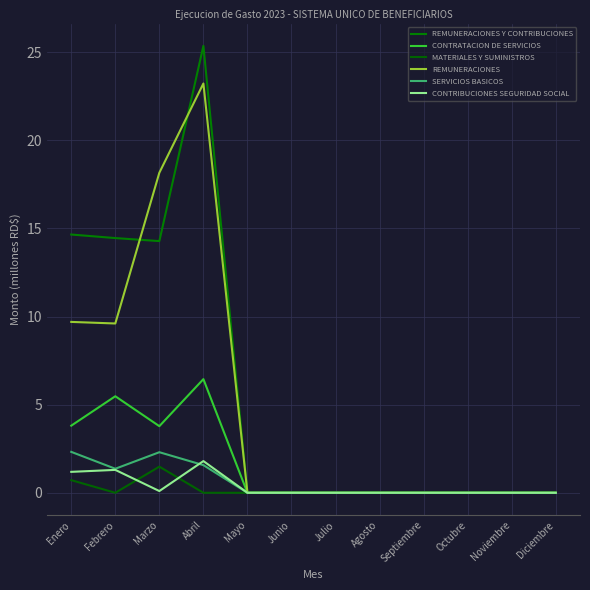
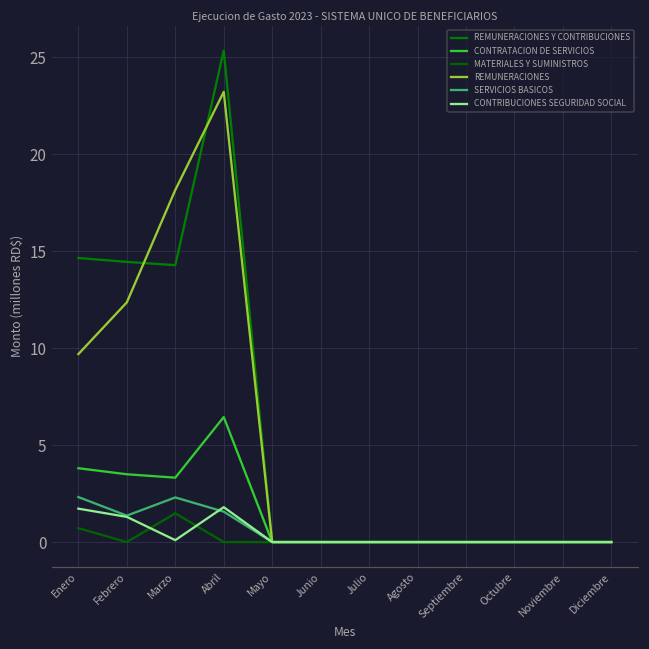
  {
    "CONTRATACION DE SERVICIOS": {
      "Enero": 3.8,
-     "Febrero": 5.5,
-     "Marzo": 3.8,
+     "Febrero": 3.5,
+     "Marzo": 3.3,
      "Abril": 6.4
    },
    "REMUNERACIONES": {
      "Enero": 9.7,
-     "Febrero": 9.6,
+     "Febrero": 12.4,
      "Marzo": 18.2,
      "Abril": 23.2
    },
    "SERVICIOS BASICOS": {
      "Enero": 2.3,
      "Marzo": 2.3,
      "Abril": 1.6
    },
    "CONTRIBUCIONES SEGURIDAD SOCIAL": {
-     "Enero": 1.2,
+     "Enero": 1.7,
      "Marzo": 0.1,
      "Abril": 1.8
    }
  }
